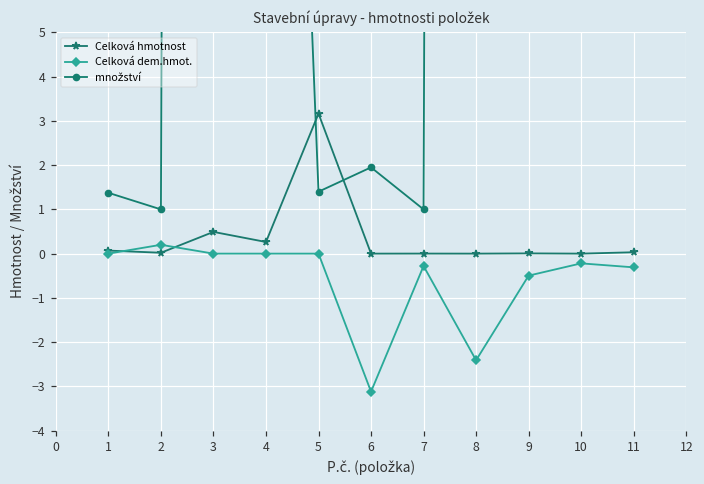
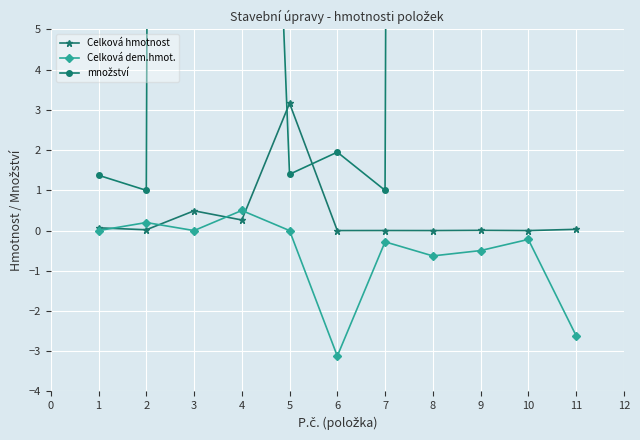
  {
    "Celková dem.hmot.": {
      "1": 0.0,
      "2": 0.2,
      "3": 0.0,
-     "4": 0.0,
+     "4": 0.5,
      "5": 0.0,
      "6": -3.1,
      "7": -0.3,
-     "8": -2.4,
+     "8": -0.6,
      "9": -0.5,
      "10": -0.2,
-     "11": -0.3
+     "11": -2.6
    }
  }
